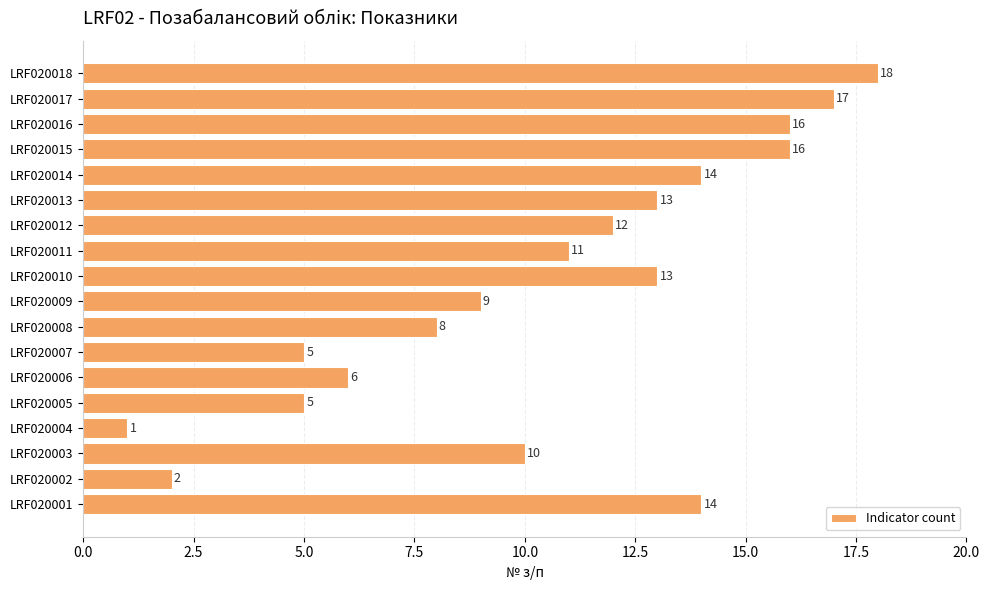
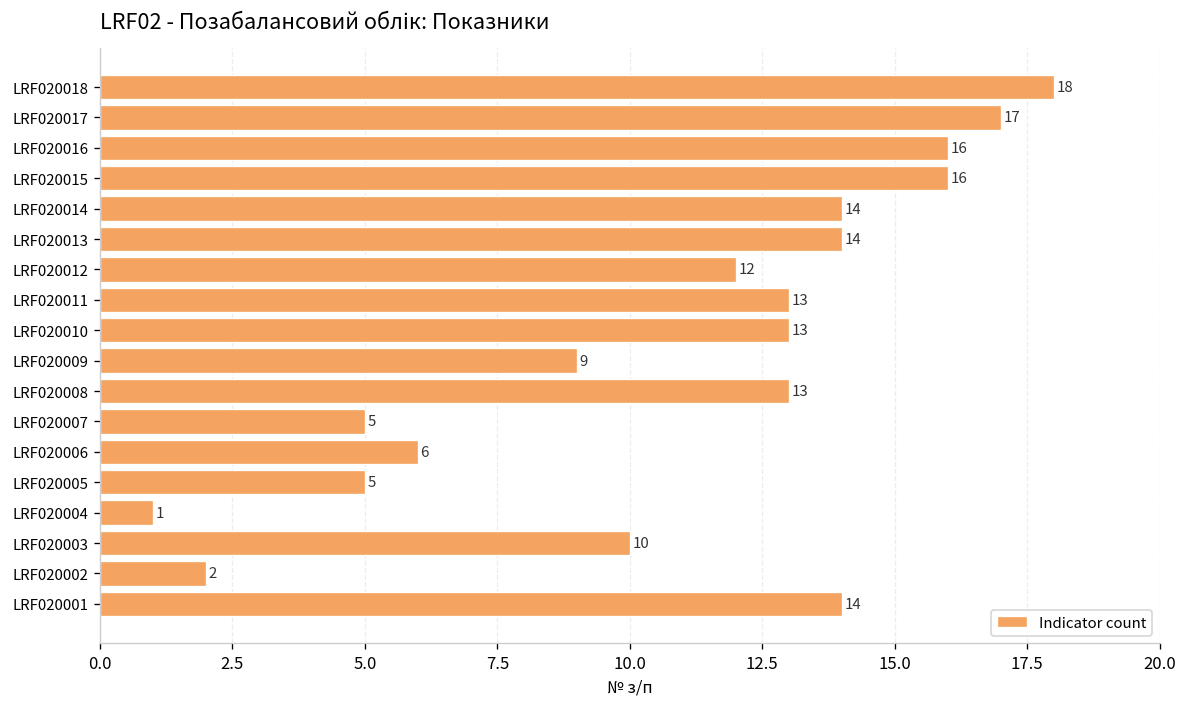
  {
    "LRF020018": 18,
    "LRF020017": 17,
    "LRF020016": 16,
    "LRF020015": 16,
    "LRF020014": 14,
-   "LRF020013": 13,
+   "LRF020013": 14,
    "LRF020012": 12,
-   "LRF020011": 11,
+   "LRF020011": 13,
    "LRF020010": 13,
    "LRF020009": 9,
-   "LRF020008": 8,
+   "LRF020008": 13,
    "LRF020007": 5,
    "LRF020006": 6,
    "LRF020005": 5,
    "LRF020004": 1,
    "LRF020003": 10,
    "LRF020002": 2,
    "LRF020001": 14
  }
